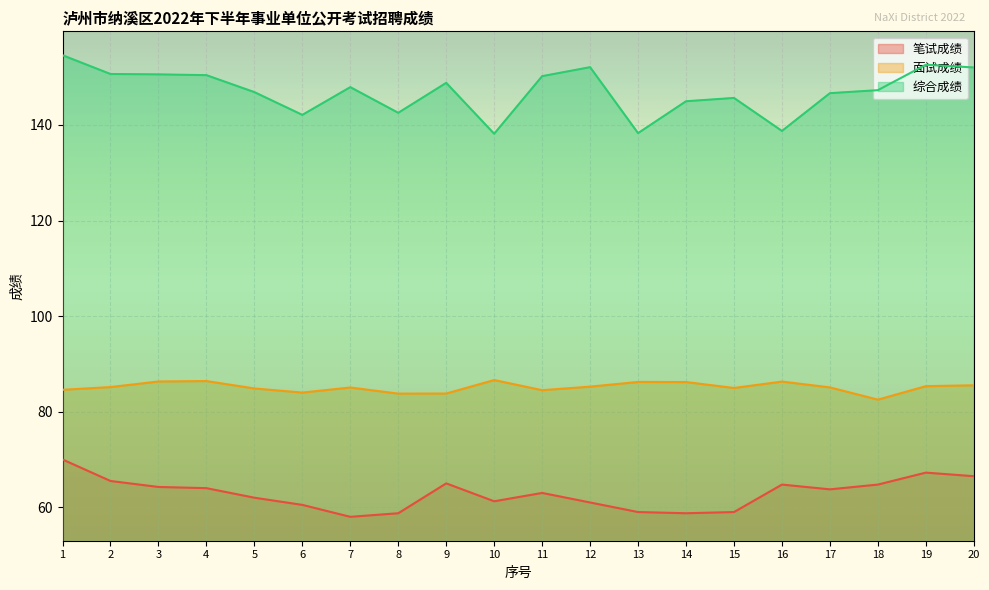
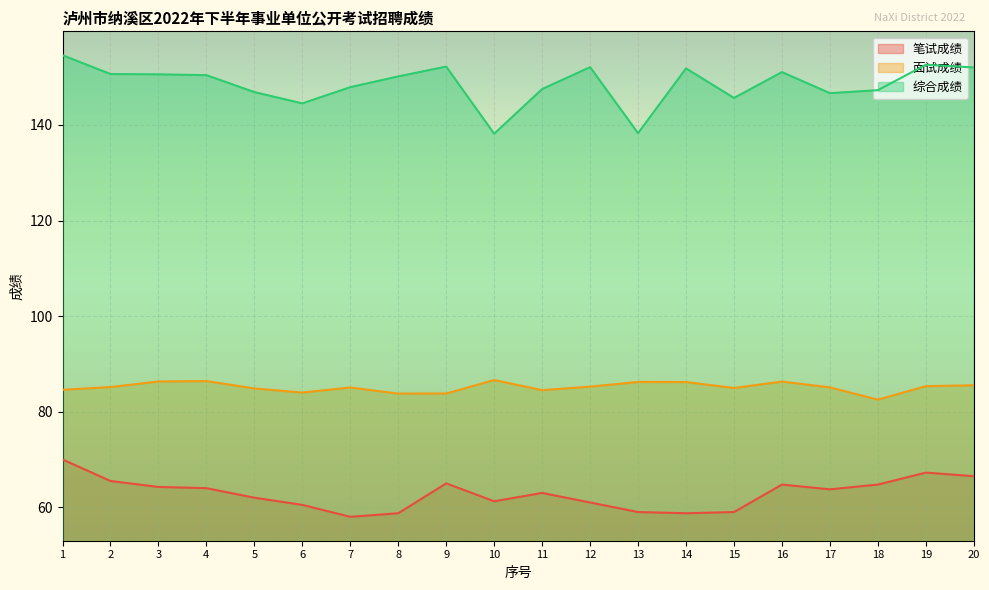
  {
    "综合成绩": {
      "1": 155,
      "2": 151,
      "3": 151,
      "4": 150,
      "5": 147,
-     "6": 142,
+     "6": 145,
      "7": 148,
-     "8": 143,
-     "9": 149,
+     "8": 150,
+     "9": 152,
      "10": 138,
-     "11": 150,
+     "11": 148,
      "12": 152,
      "13": 138,
-     "14": 145,
+     "14": 152,
      "15": 146,
-     "16": 139,
+     "16": 151,
      "17": 147,
      "20": 152
    }
  }
